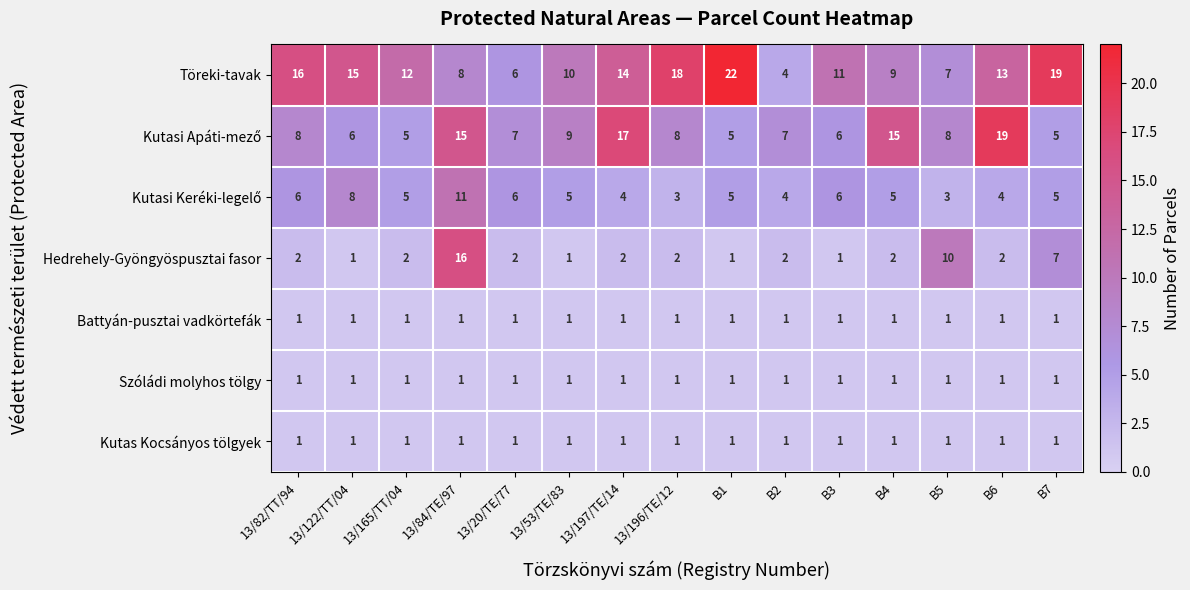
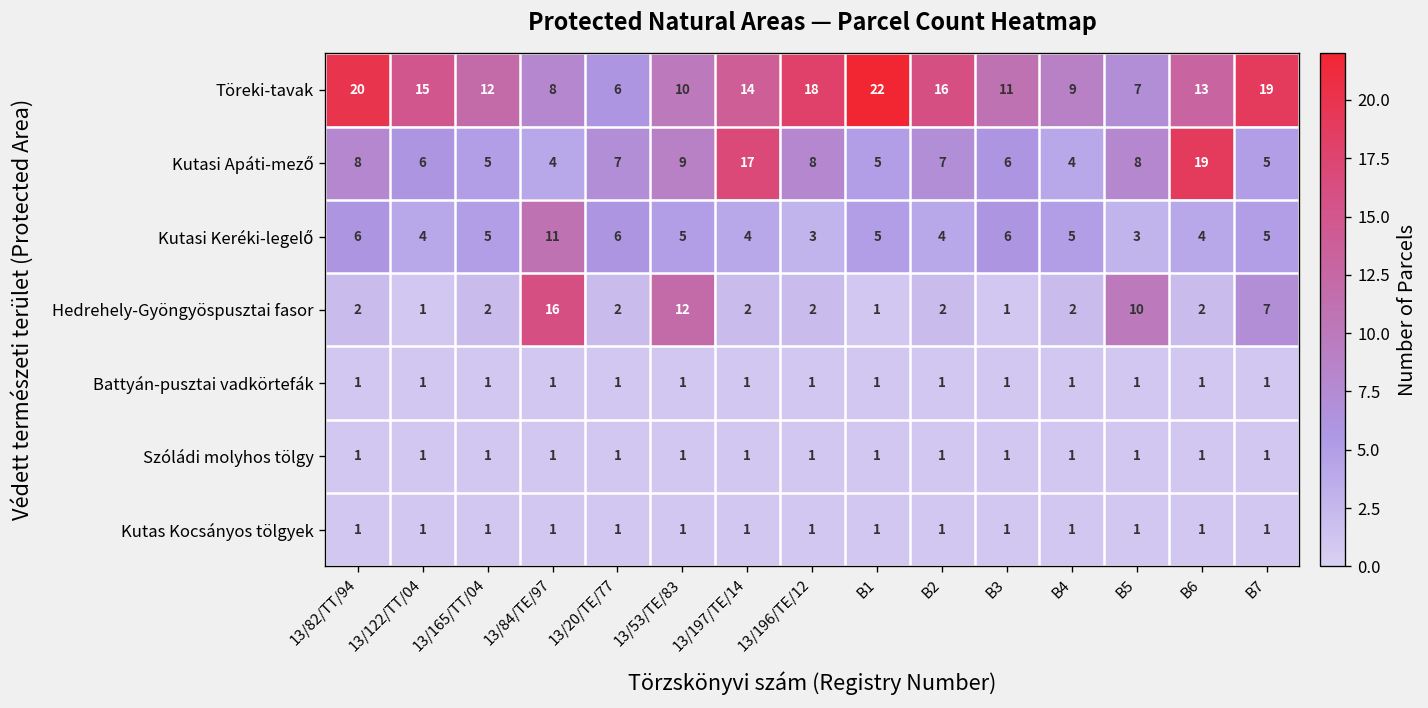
  {
    "Töreki-tavak": {
-     "13/82/TT/94": 16,
+     "13/82/TT/94": 20,
      "13/122/TT/04": 15,
      "13/165/TT/04": 12,
      "13/84/TE/97": 8,
      "13/20/TE/77": 6,
      "13/53/TE/83": 10,
      "13/197/TE/14": 14,
      "13/196/TE/12": 18,
      "B1": 22,
-     "B2": 4,
+     "B2": 16,
      "B3": 11,
      "B4": 9,
      "B5": 7,
      "B6": 13,
      "B7": 19
    },
    "Kutasi Apáti-mező": {
      "13/82/TT/94": 8,
      "13/122/TT/04": 6,
      "13/165/TT/04": 5,
-     "13/84/TE/97": 15,
+     "13/84/TE/97": 4,
      "13/20/TE/77": 7,
      "13/53/TE/83": 9,
      "13/197/TE/14": 17,
      "13/196/TE/12": 8,
      "B1": 5,
      "B2": 7,
      "B3": 6,
-     "B4": 15,
+     "B4": 4,
      "B5": 8,
      "B6": 19,
      "B7": 5
    },
    "Kutasi Keréki-legelő": {
      "13/82/TT/94": 6,
-     "13/122/TT/04": 8,
+     "13/122/TT/04": 4,
      "13/165/TT/04": 5,
      "13/84/TE/97": 11,
      "13/20/TE/77": 6,
      "13/53/TE/83": 5,
      "13/197/TE/14": 4,
      "13/196/TE/12": 3,
      "B1": 5,
      "B2": 4,
      "B3": 6,
      "B4": 5,
      "B5": 3,
      "B6": 4,
      "B7": 5
    },
    "Hedrehely-Gyöngyöspusztai fasor": {
      "13/82/TT/94": 2,
      "13/122/TT/04": 1,
      "13/165/TT/04": 2,
      "13/84/TE/97": 16,
      "13/20/TE/77": 2,
-     "13/53/TE/83": 1,
+     "13/53/TE/83": 12,
      "13/197/TE/14": 2,
      "13/196/TE/12": 2,
      "B1": 1,
      "B2": 2,
      "B3": 1,
      "B4": 2,
      "B5": 10,
      "B6": 2,
      "B7": 7
    },
    "Battyán-pusztai vadkörtefák": {
      "13/82/TT/94": 1,
      "13/122/TT/04": 1,
      "13/165/TT/04": 1,
      "13/84/TE/97": 1,
      "13/20/TE/77": 1,
      "13/53/TE/83": 1,
      "13/197/TE/14": 1,
      "13/196/TE/12": 1,
      "B1": 1,
      "B2": 1,
      "B3": 1,
      "B4": 1,
      "B5": 1,
      "B6": 1,
      "B7": 1
    },
    "Szóládi molyhos tölgy": {
      "13/82/TT/94": 1,
      "13/122/TT/04": 1,
      "13/165/TT/04": 1,
      "13/84/TE/97": 1,
      "13/20/TE/77": 1,
      "13/53/TE/83": 1,
      "13/197/TE/14": 1,
      "13/196/TE/12": 1,
      "B1": 1,
      "B2": 1,
      "B3": 1,
      "B4": 1,
      "B5": 1,
      "B6": 1,
      "B7": 1
    },
    "Kutas Kocsányos tölgyek": {
      "13/82/TT/94": 1,
      "13/122/TT/04": 1,
      "13/165/TT/04": 1,
      "13/84/TE/97": 1,
      "13/20/TE/77": 1,
      "13/53/TE/83": 1,
      "13/197/TE/14": 1,
      "13/196/TE/12": 1,
      "B1": 1,
      "B2": 1,
      "B3": 1,
      "B4": 1,
      "B5": 1,
      "B6": 1,
      "B7": 1
    }
  }
